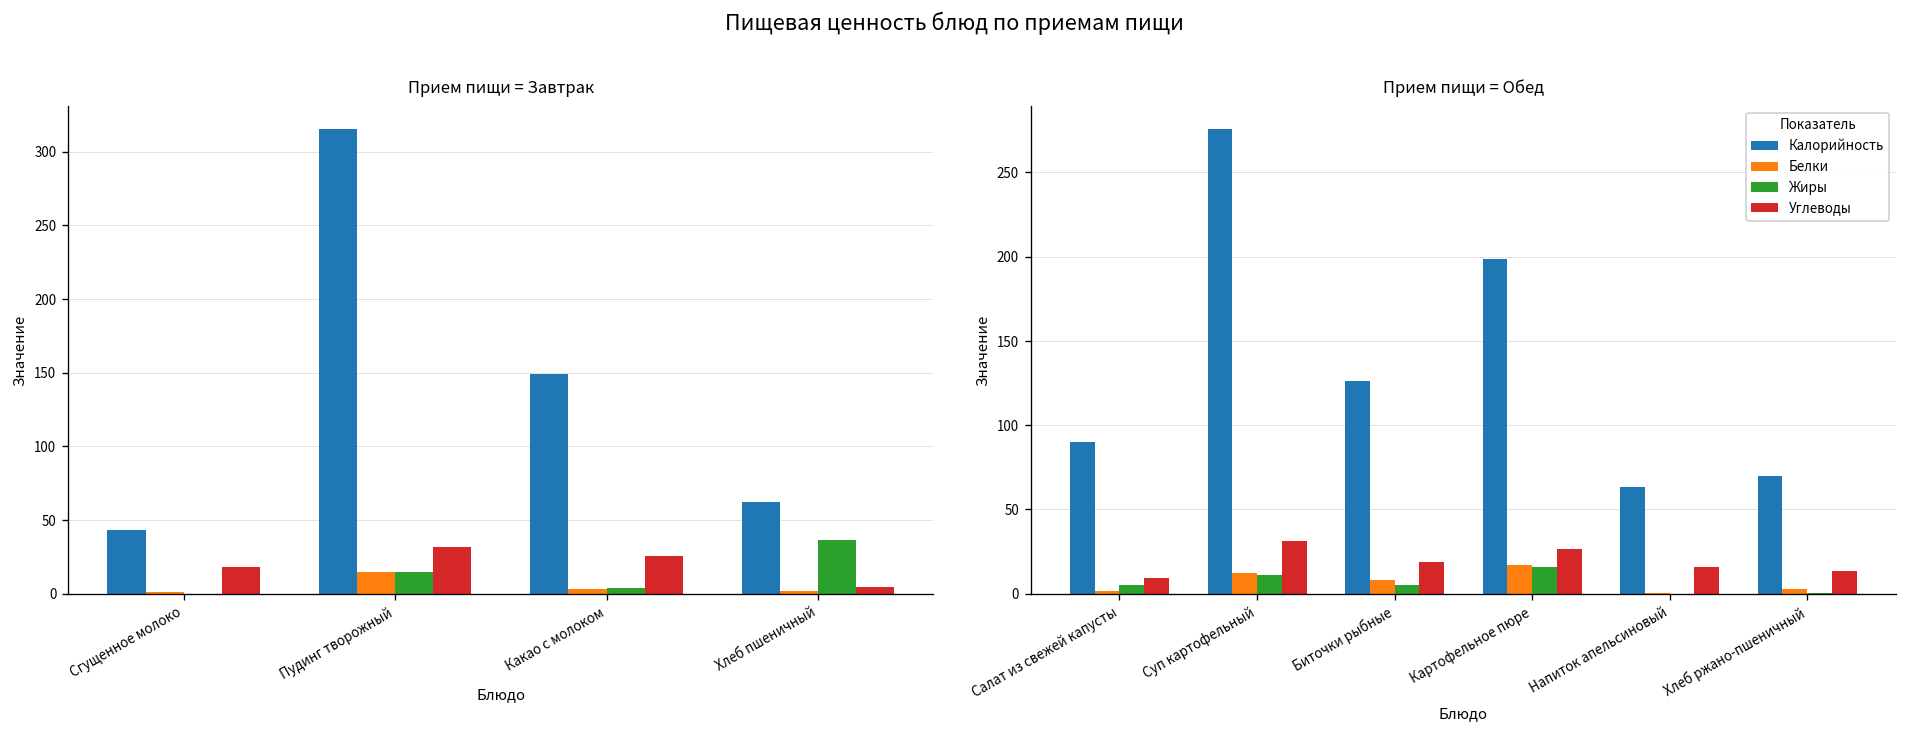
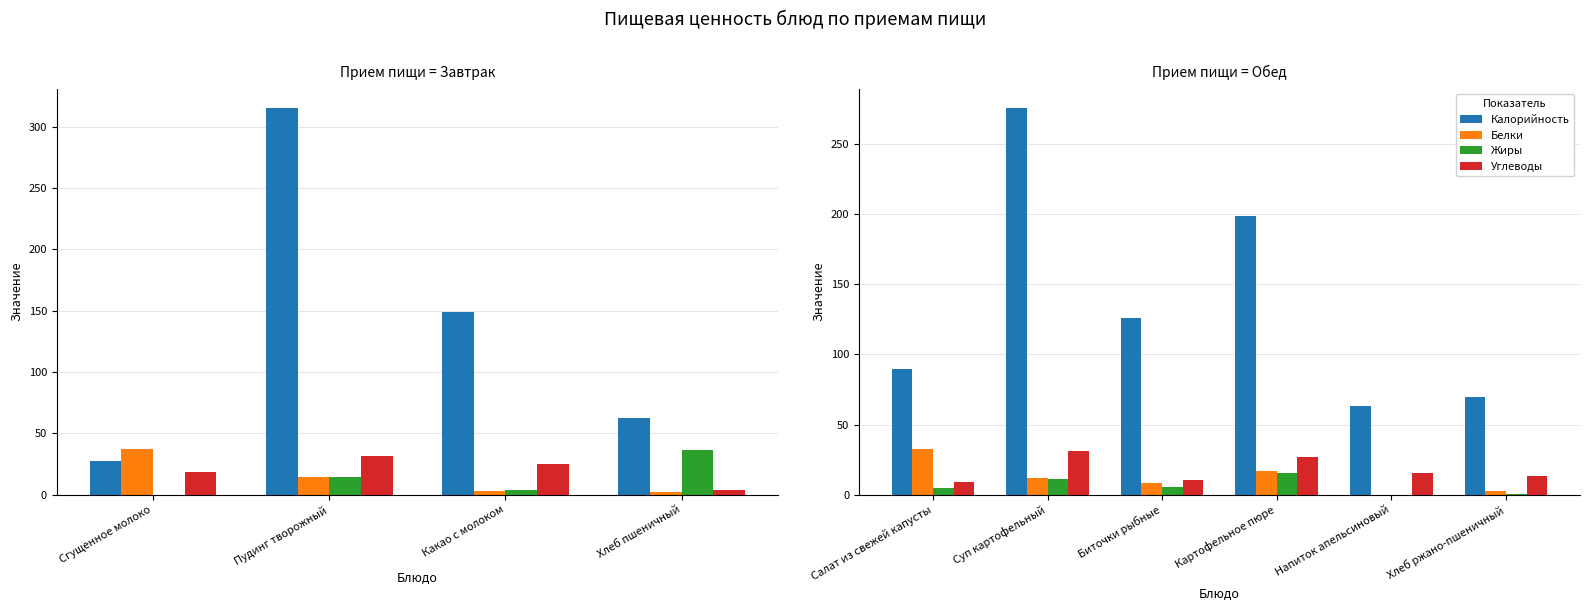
  {
    "Прием пищи = Завтрак": {
      "Калорийность": {
-       "Сгущенное молоко": 43,
+       "Сгущенное молоко": 28,
        "Пудинг творожный": 315,
        "Какао с молоком": 149,
        "Хлеб пшеничный": 63
      },
      "Белки": {
-       "Сгущенное молоко": 1,
+       "Сгущенное молоко": 37,
        "Пудинг творожный": 15,
        "Какао с молоком": 4
      },
      "Жиры": {
        "Сгущенное молоко": 0,
        "Пудинг творожный": 14,
        "Какао с молоком": 4,
        "Хлеб пшеничный": 36
      },
      "Углеводы": {
        "Сгущенное молоко": 18,
        "Пудинг творожный": 32,
        "Какао с молоком": 26,
        "Хлеб пшеничный": 4
      }
    },
    "Прием пищи = Обед": {
      "Калорийность": {
        "Салат из свежей капусты": 90,
        "Суп картофельный": 276,
        "Биточки рыбные": 126,
        "Картофельное пюре": 199,
        "Напиток апельсиновый": 63,
        "Хлеб ржано-пшеничный": 70
      },
      "Белки": {
-       "Салат из свежей капусты": 2,
+       "Салат из свежей капусты": 33,
        "Суп картофельный": 12,
        "Биточки рыбные": 8,
        "Картофельное пюре": 17,
        "Хлеб ржано-пшеничный": 3
      },
      "Жиры": {
        "Салат из свежей капусты": 5,
        "Суп картофельный": 11,
        "Биточки рыбные": 5,
        "Картофельное пюре": 16,
        "Напиток апельсиновый": 0
      },
      "Углеводы": {
        "Салат из свежей капусты": 9,
        "Суп картофельный": 32,
-       "Биточки рыбные": 19,
+       "Биточки рыбные": 10,
        "Картофельное пюре": 27,
        "Напиток апельсиновый": 16,
        "Хлеб ржано-пшеничный": 14
      }
    }
  }
